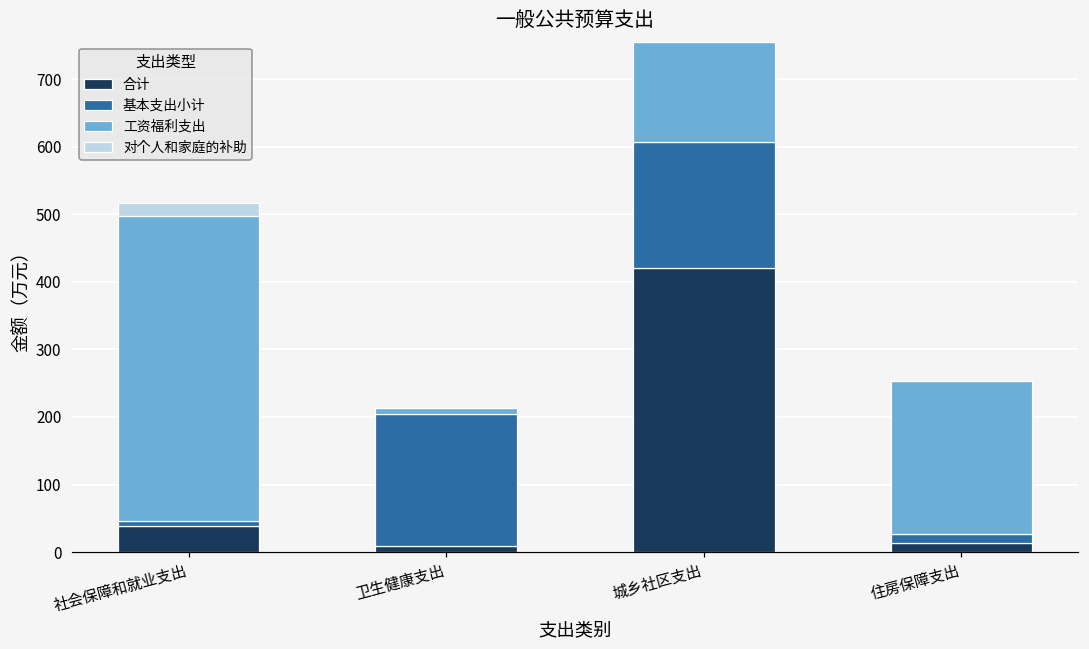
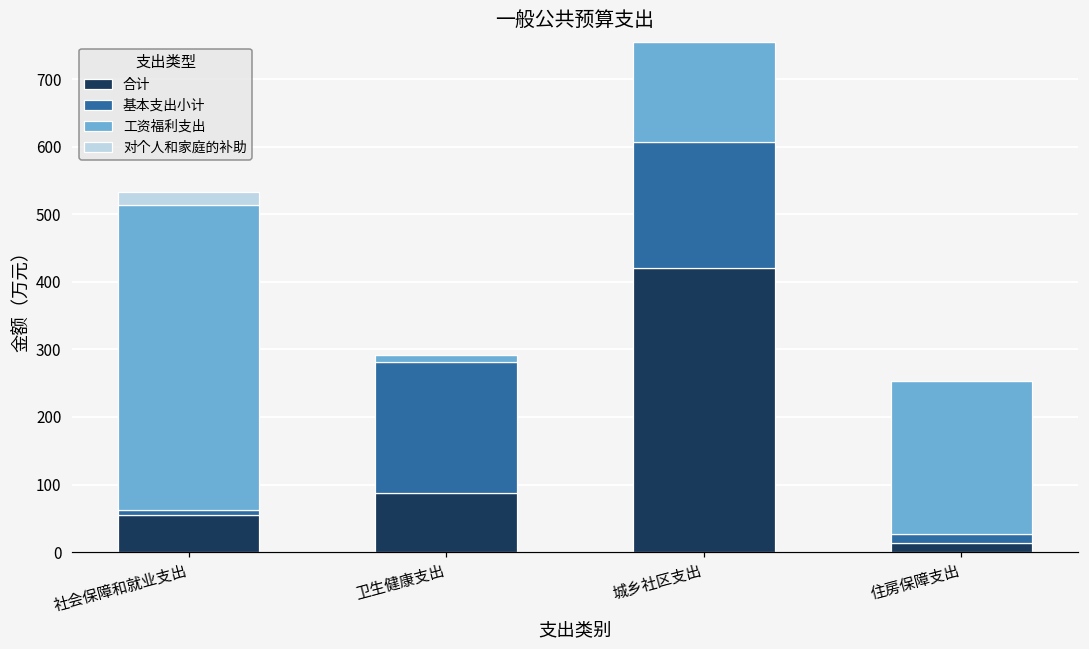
  {
    "合计": {
-     "社会保障和就业支出": 40,
-     "卫生健康支出": 10,
+     "社会保障和就业支出": 60,
+     "卫生健康支出": 90,
      "城乡社区支出": 420,
      "住房保障支出": 10
    },
    "基本支出小计": {
      "社会保障和就业支出": 10,
      "卫生健康支出": 190,
      "城乡社区支出": 190,
      "住房保障支出": 10
    },
    "工资福利支出": {
      "社会保障和就业支出": 450,
      "卫生健康支出": 10,
      "城乡社区支出": 150,
      "住房保障支出": 230
    },
    "对个人和家庭的补助": {
      "社会保障和就业支出": 20,
      "卫生健康支出": 0,
      "城乡社区支出": 0,
      "住房保障支出": 0
    }
  }
